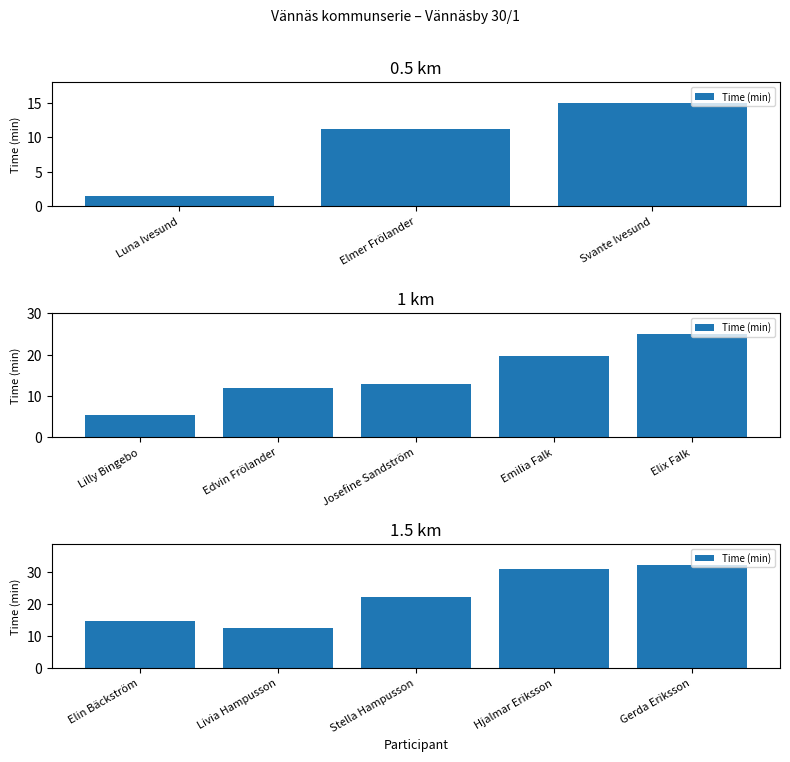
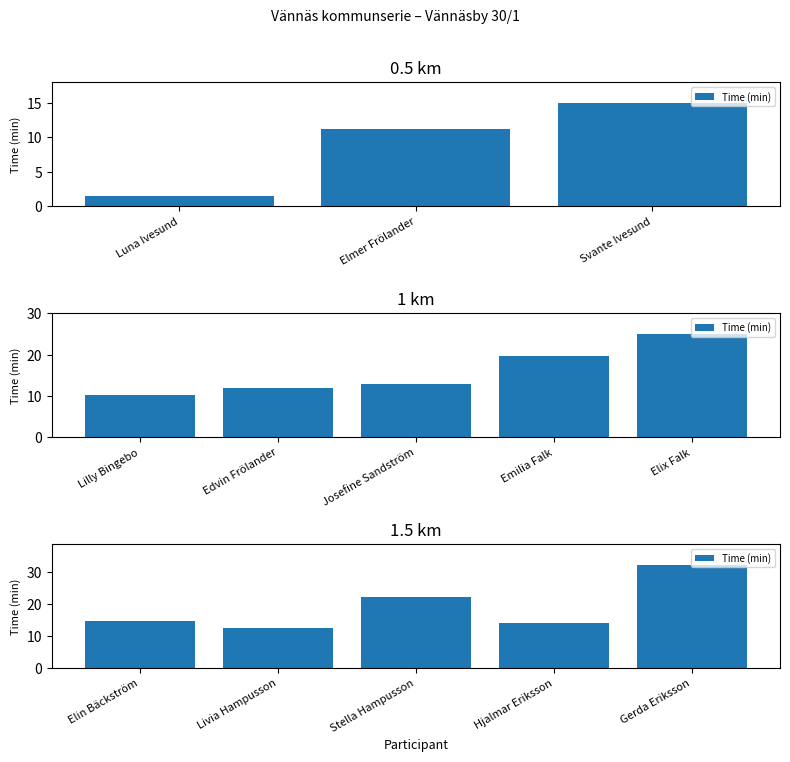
  {
    "0.5 km": {
      "Luna Ivesund": 1,
      "Elmer Frölander": 11,
      "Svante Ivesund": 15
    },
    "1 km": {
-     "Lilly Bingebo": 5,
+     "Lilly Bingebo": 10,
      "Edvin Frölander": 12,
      "Josefine Sandström": 13,
      "Emilia Falk": 20
    },
    "1.5 km": {
      "Elin Bäckström": 15,
      "Livia Hampusson": 13,
      "Stella Hampusson": 22,
-     "Hjalmar Eriksson": 31
+     "Hjalmar Eriksson": 14
    }
  }
